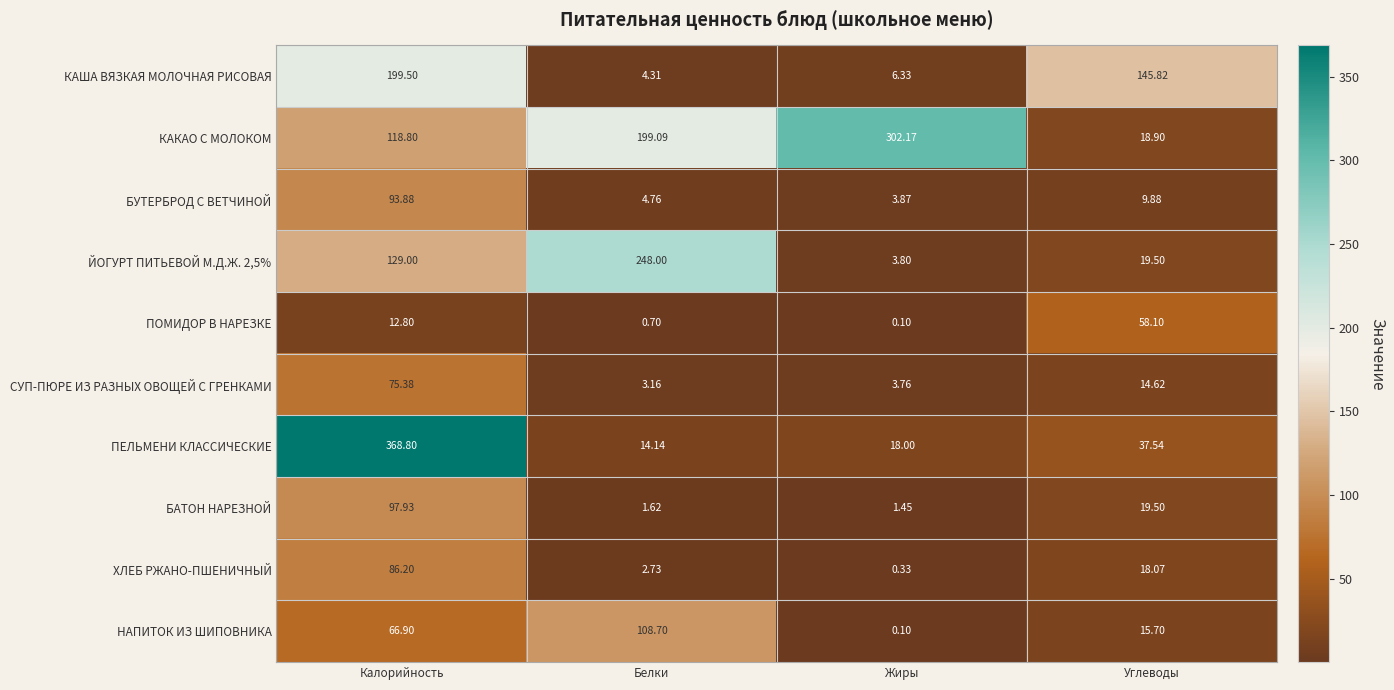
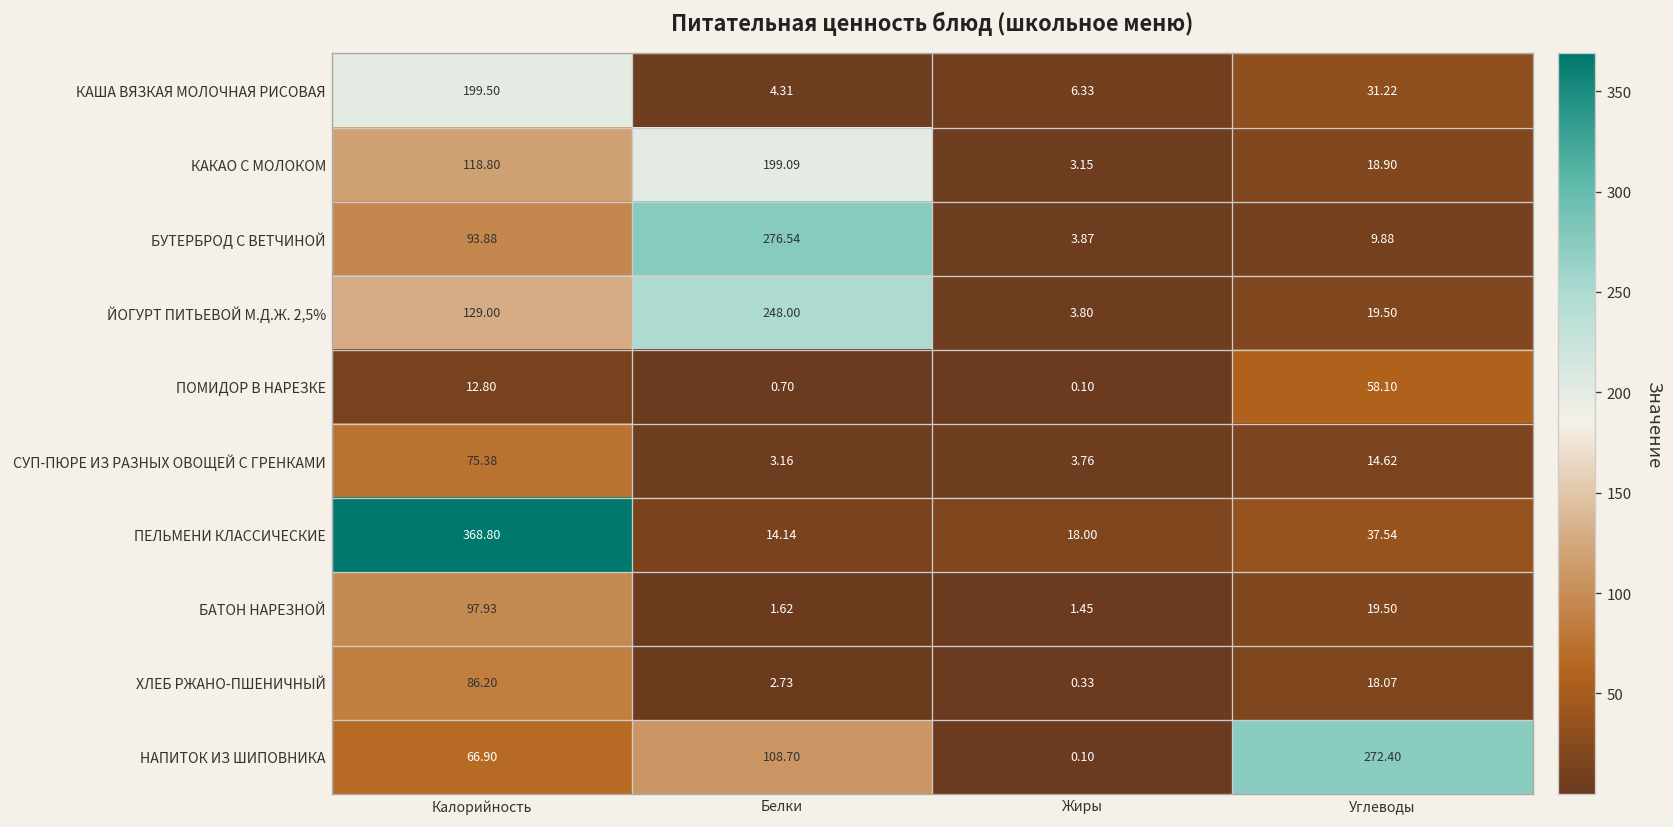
  {
    "КАША ВЯЗКАЯ МОЛОЧНАЯ РИСОВАЯ": {
      "Калорийность": 199.50,
      "Белки": 4.31,
      "Жиры": 6.33,
-     "Углеводы": 145.82
+     "Углеводы": 31.22
    },
    "КАКАО С МОЛОКОМ": {
      "Калорийность": 118.80,
      "Белки": 199.09,
-     "Жиры": 302.17,
+     "Жиры": 3.15,
      "Углеводы": 18.90
    },
    "БУТЕРБРОД С ВЕТЧИНОЙ": {
      "Калорийность": 93.88,
-     "Белки": 4.76,
+     "Белки": 276.54,
      "Жиры": 3.87,
      "Углеводы": 9.88
    },
    "ЙОГУРТ ПИТЬЕВОЙ М.Д.Ж. 2,5%": {
      "Калорийность": 129.00,
      "Белки": 248.00,
      "Жиры": 3.80,
      "Углеводы": 19.50
    },
    "ПОМИДОР В НАРЕЗКЕ": {
      "Калорийность": 12.80,
      "Белки": 0.70,
      "Жиры": 0.10,
      "Углеводы": 58.10
    },
    "СУП-ПЮРЕ ИЗ РАЗНЫХ ОВОЩЕЙ С ГРЕНКАМИ": {
      "Калорийность": 75.38,
      "Белки": 3.16,
      "Жиры": 3.76,
      "Углеводы": 14.62
    },
    "ПЕЛЬМЕНИ КЛАССИЧЕСКИЕ": {
      "Калорийность": 368.80,
      "Белки": 14.14,
      "Жиры": 18.00,
      "Углеводы": 37.54
    },
    "БАТОН НАРЕЗНОЙ": {
      "Калорийность": 97.93,
      "Белки": 1.62,
      "Жиры": 1.45,
      "Углеводы": 19.50
    },
    "ХЛЕБ РЖАНО-ПШЕНИЧНЫЙ": {
      "Калорийность": 86.20,
      "Белки": 2.73,
      "Жиры": 0.33,
      "Углеводы": 18.07
    },
    "НАПИТОК ИЗ ШИПОВНИКА": {
      "Калорийность": 66.90,
      "Белки": 108.70,
      "Жиры": 0.10,
-     "Углеводы": 15.70
+     "Углеводы": 272.40
    }
  }
